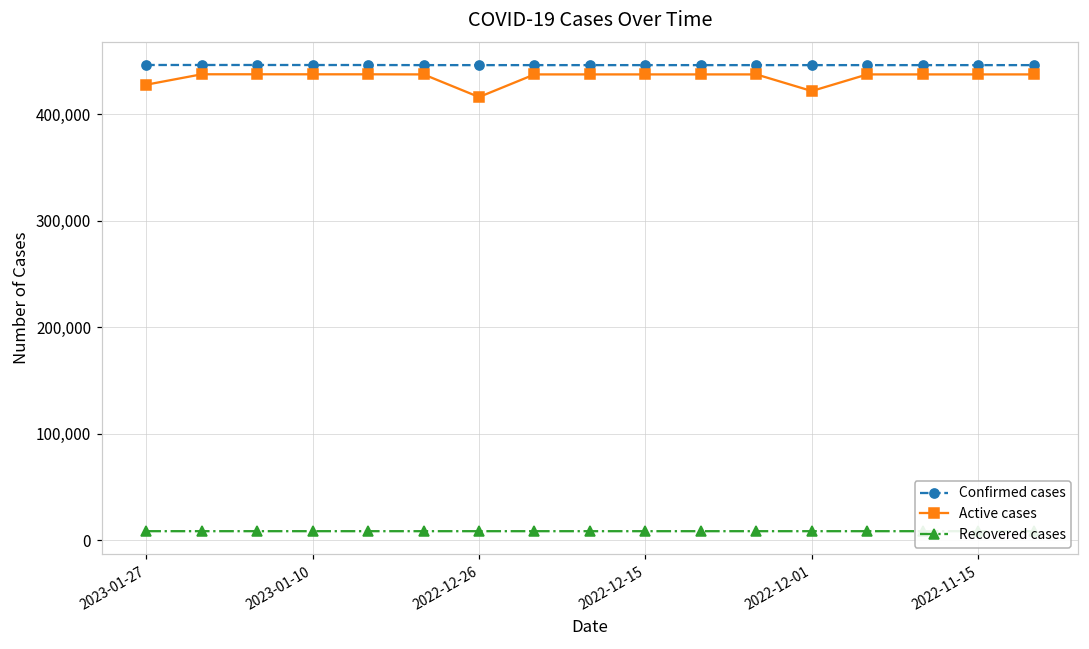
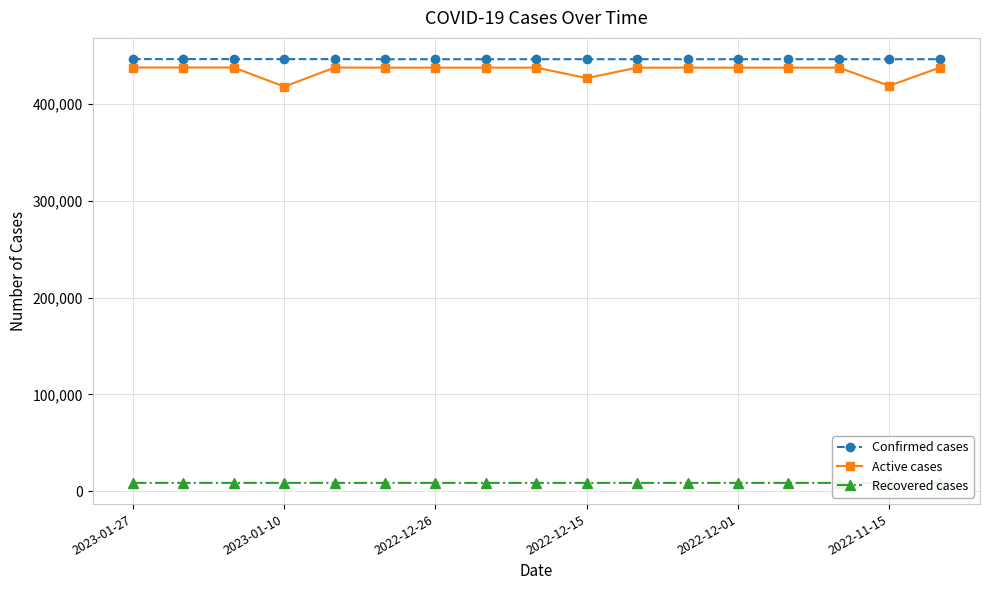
  {
    "Confirmed cases": {
      "2023-01-27": "450,000",
      "2023-01-10": "450,000",
      "2022-12-26": "450,000",
      "2022-12-15": "450,000",
      "2022-12-01": "450,000",
      "2022-11-15": "450,000"
    },
    "Active cases": {
-     "2023-01-27": "430,000",
-     "2023-01-10": "440,000",
-     "2022-12-26": "420,000",
-     "2022-12-15": "440,000",
-     "2022-12-01": "420,000",
-     "2022-11-15": "440,000"
+     "2023-01-27": "440,000",
+     "2023-01-10": "420,000",
+     "2022-12-26": "440,000",
+     "2022-12-15": "430,000",
+     "2022-12-01": "440,000",
+     "2022-11-15": "420,000"
    },
    "Recovered cases": {
      "2023-01-27": "10,000",
      "2023-01-10": "10,000",
      "2022-12-26": "10,000",
      "2022-12-15": "10,000",
      "2022-12-01": "10,000"
    }
  }
